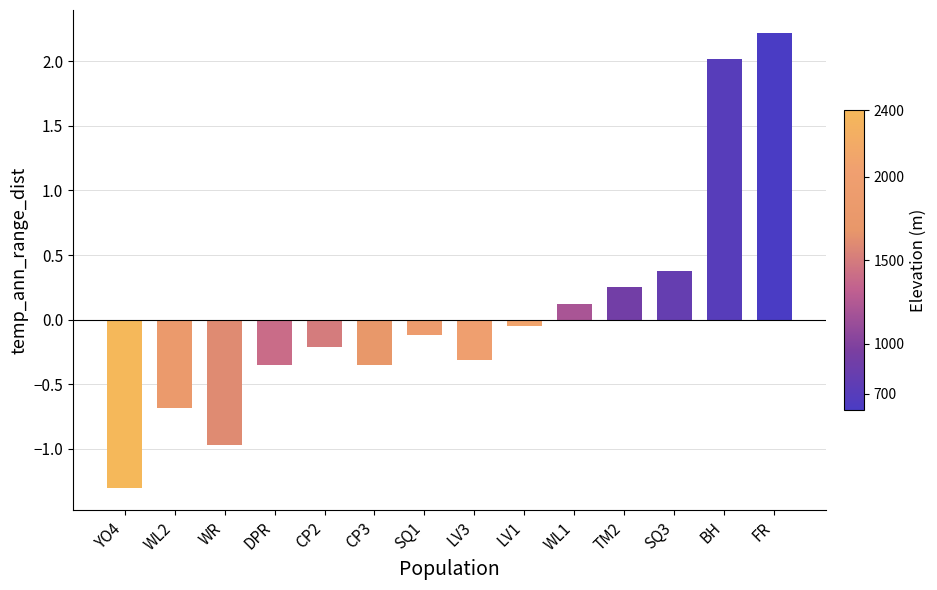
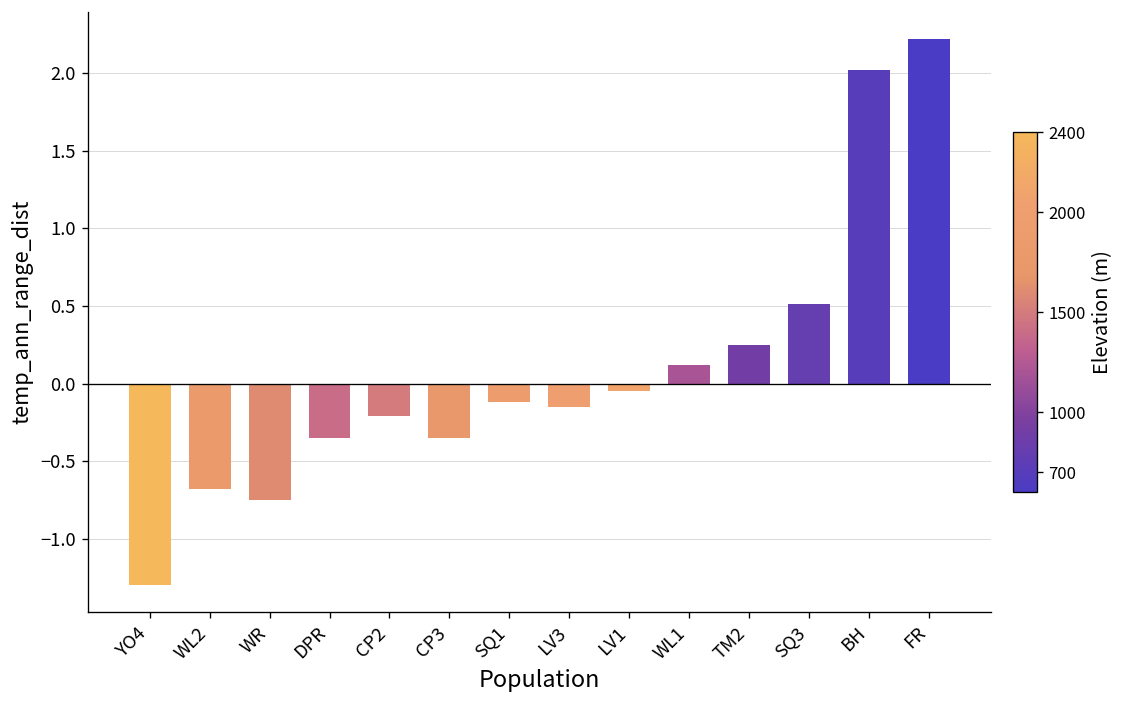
  {
    "YO4": -1.30,
    "WL2": -0.68,
-   "WR": -0.97,
+   "WR": -0.75,
    "DPR": -0.35,
    "CP2": -0.21,
    "CP3": -0.35,
    "SQ1": -0.12,
-   "LV3": -0.31,
+   "LV3": -0.15,
    "LV1": -0.05,
    "WL1": 0.12,
    "TM2": 0.25,
-   "SQ3": 0.38,
+   "SQ3": 0.51,
    "BH": 2.02,
    "FR": 2.22
  }
